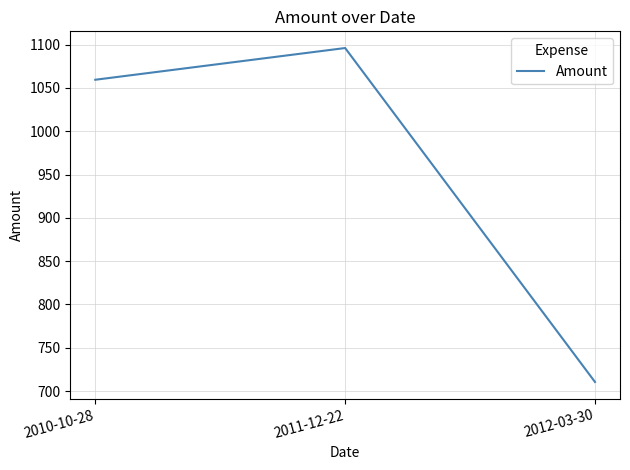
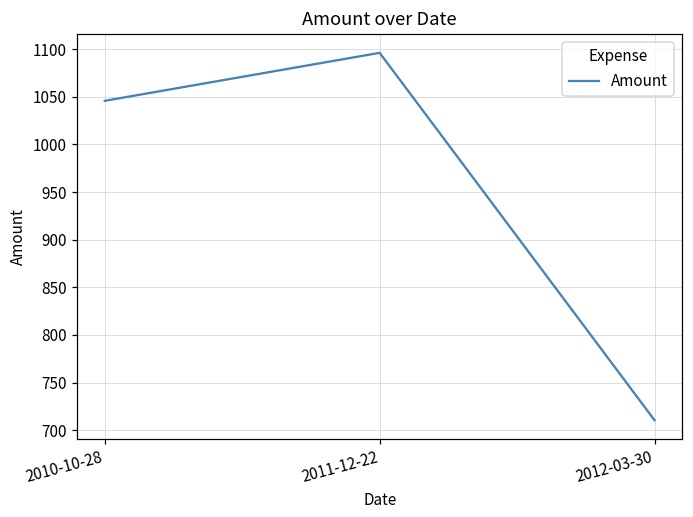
  {
-   "2010-10-28": 1060,
+   "2010-10-28": 1050,
    "2011-12-22": 1100,
    "2012-03-30": 710
  }
